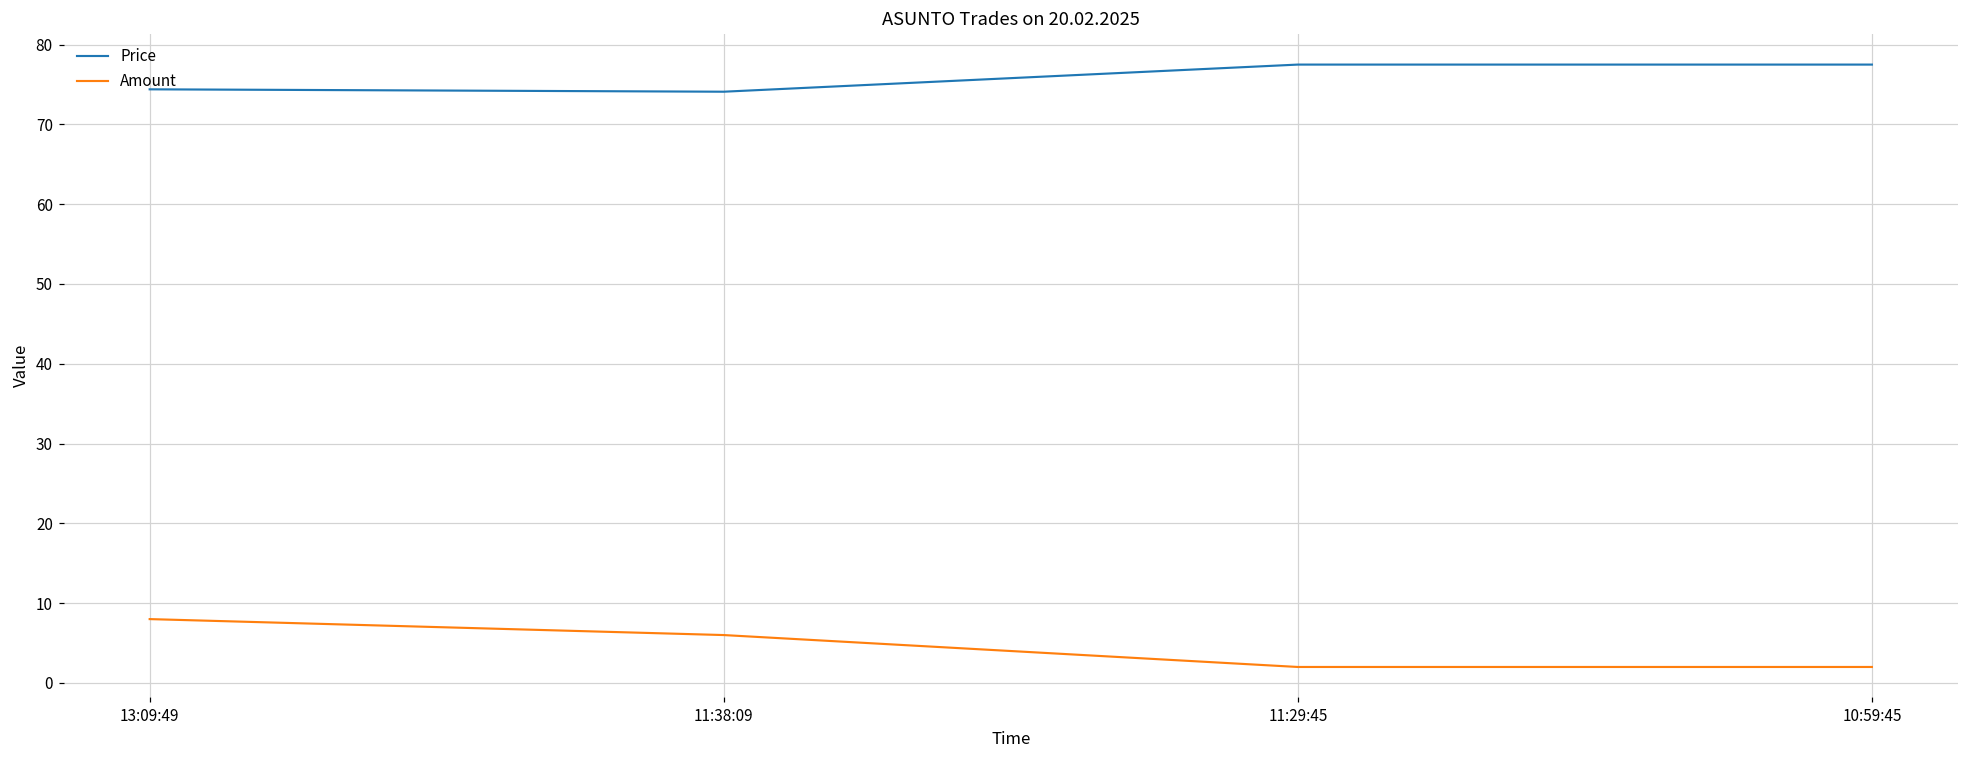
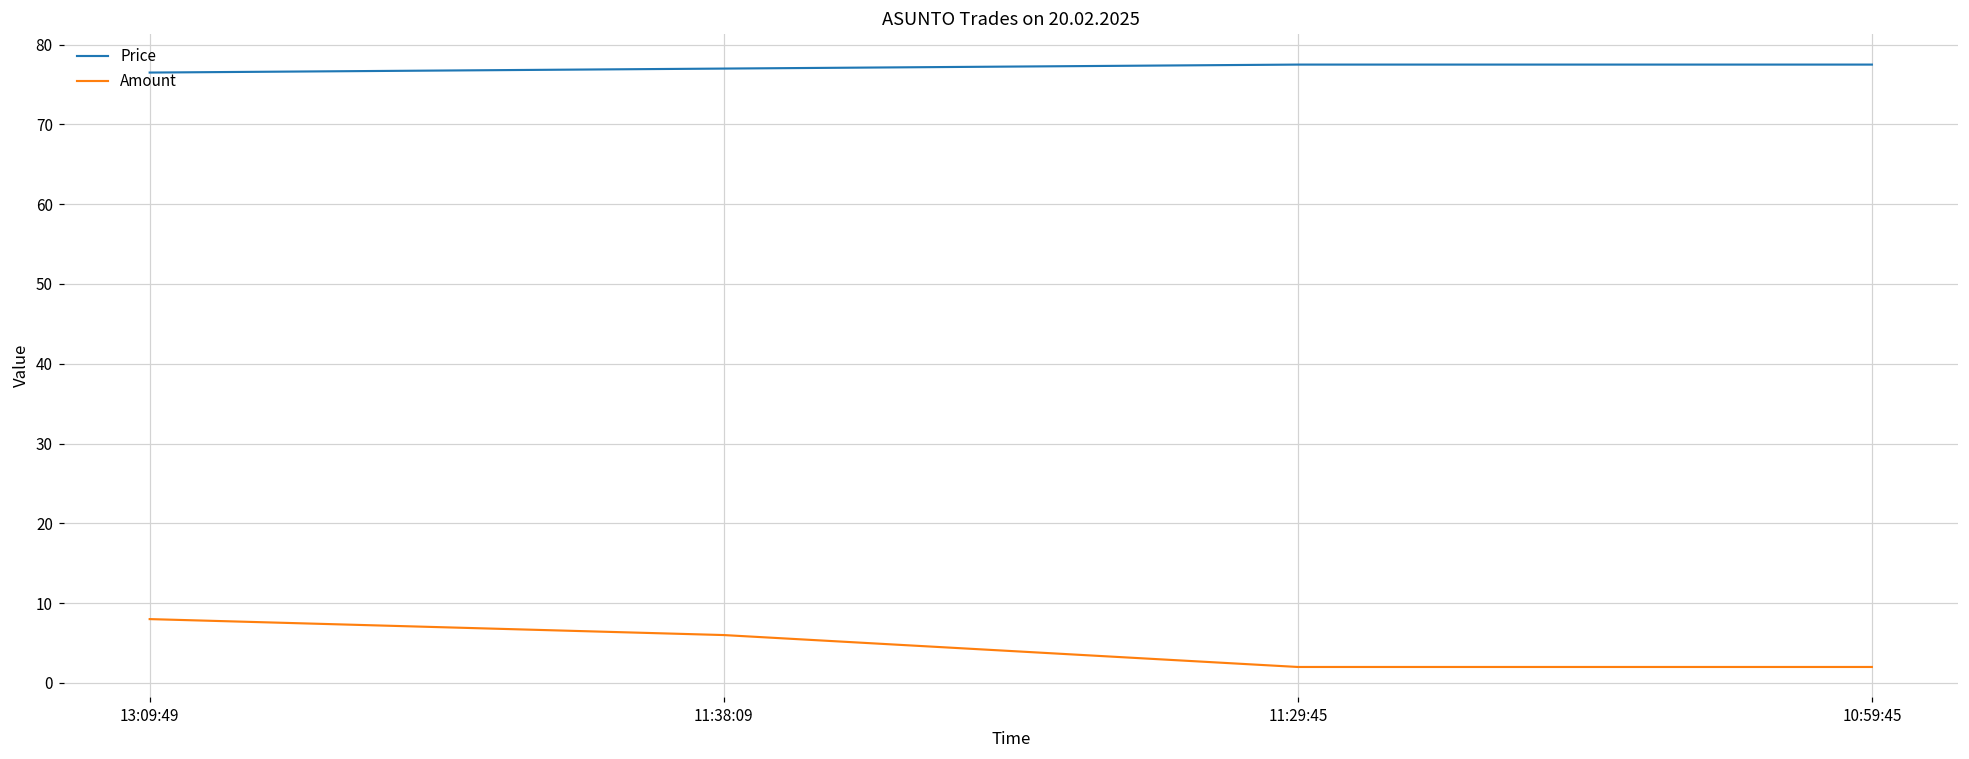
  {
    "Price": {
-     "13:09:49": 74,
-     "11:38:09": 74,
+     "13:09:49": 77,
+     "11:38:09": 77,
      "11:29:45": 78,
      "10:59:45": 78
    },
    "Amount": {
      "13:09:49": 8,
      "11:38:09": 6,
      "11:29:45": 2,
      "10:59:45": 2
    }
  }
